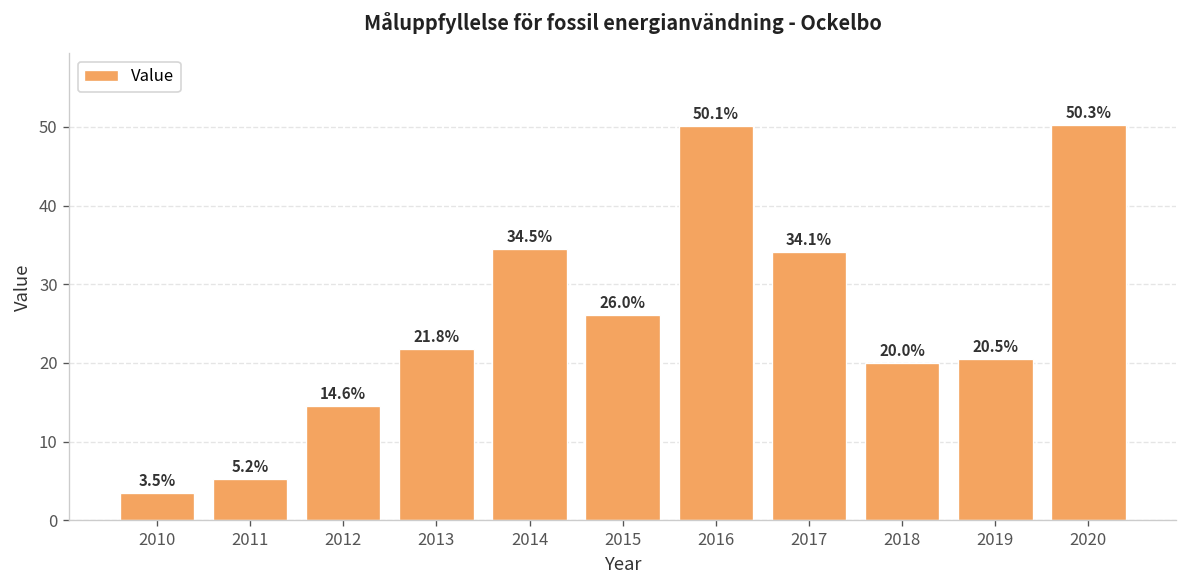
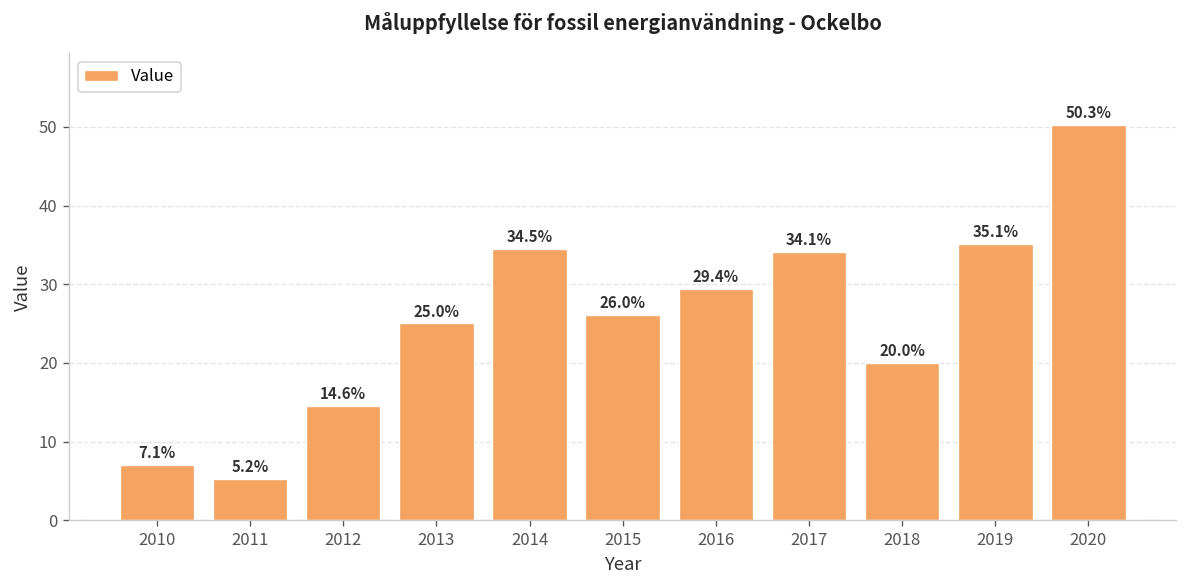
  {
-   "2010": "3.5%",
+   "2010": "7.1%",
    "2011": "5.2%",
    "2012": "14.6%",
-   "2013": "21.8%",
+   "2013": "25.0%",
    "2014": "34.5%",
    "2015": "26.0%",
-   "2016": "50.1%",
+   "2016": "29.4%",
    "2017": "34.1%",
    "2018": "20.0%",
-   "2019": "20.5%",
+   "2019": "35.1%",
    "2020": "50.3%"
  }
